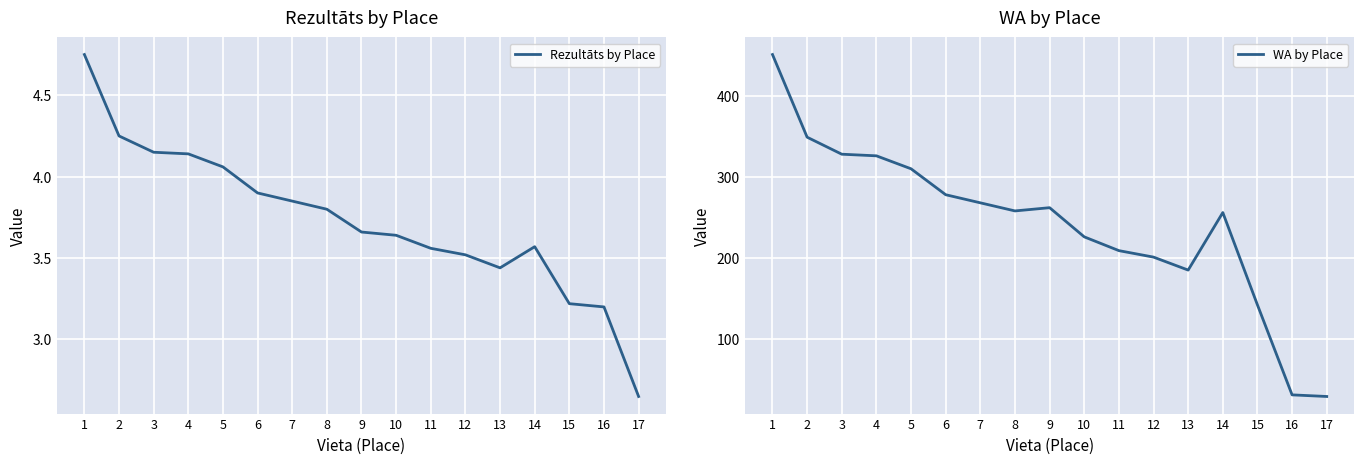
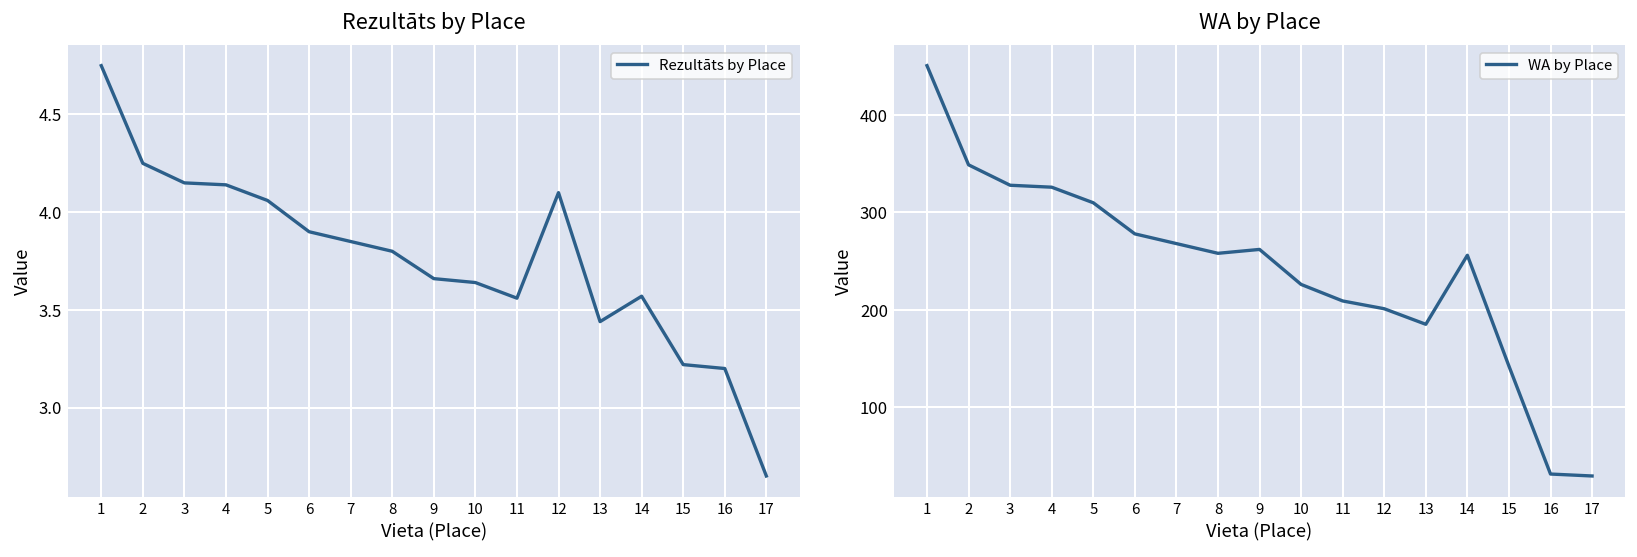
  {
    "Rezultāts by Place": {
      "1": 4.75,
      "2": 4.25,
      "3": 4.15,
      "4": 4.14,
      "5": 4.06,
      "6": 3.90,
      "7": 3.85,
      "8": 3.80,
      "9": 3.66,
      "10": 3.64,
      "11": 3.56,
-     "12": 3.52,
+     "12": 4.10,
      "13": 3.44,
      "14": 3.57,
      "15": 3.22,
      "16": 3.20,
      "17": 2.65
    },
    "WA by Place": {
      "1": 450,
      "2": 350,
      "3": 330,
      "4": 330,
      "5": 310,
      "6": 280,
      "7": 270,
      "8": 260,
      "9": 260,
      "10": 230,
      "11": 210,
      "12": 200,
      "13": 190,
      "14": 260,
      "15": 140,
      "16": 30,
      "17": 30
    }
  }
